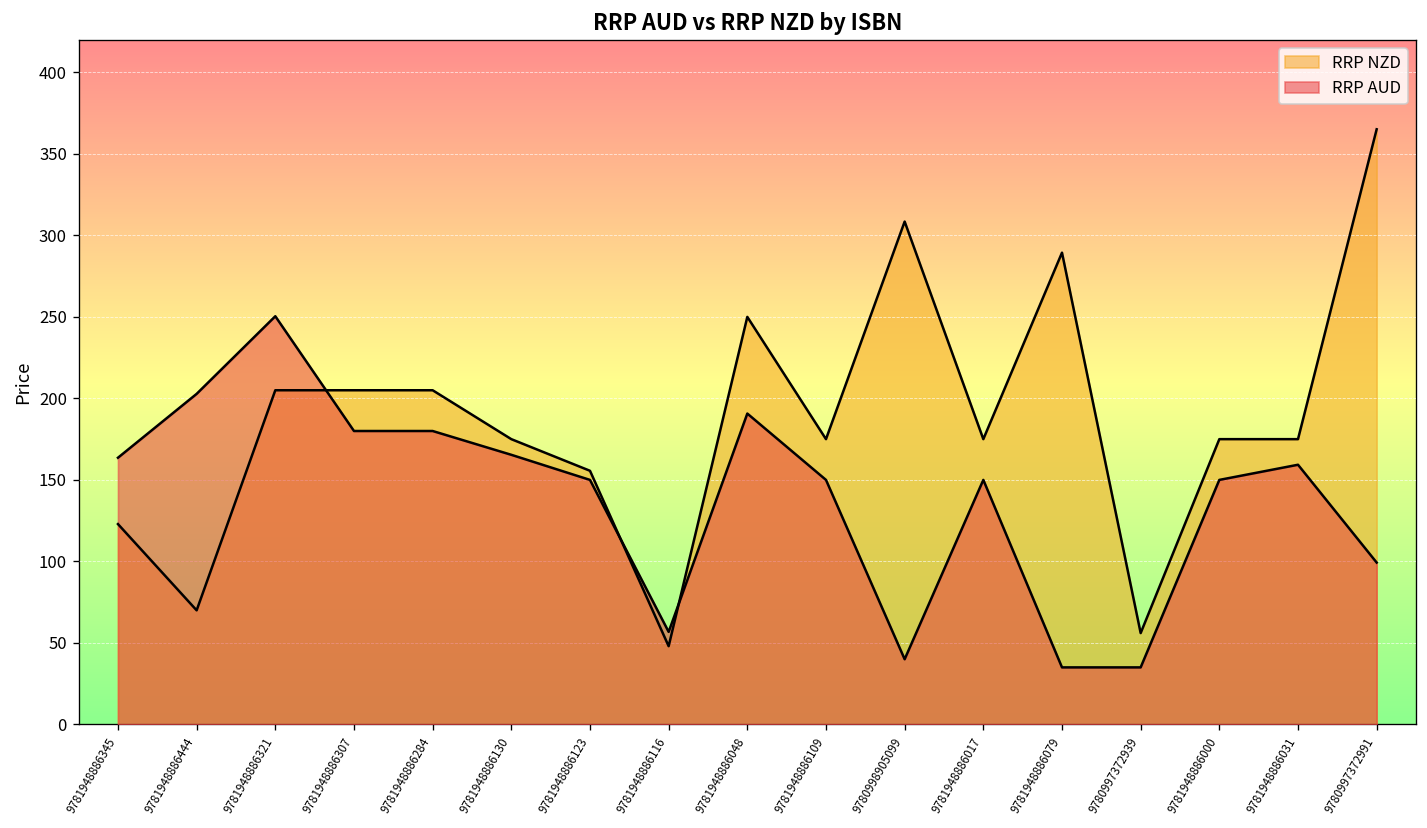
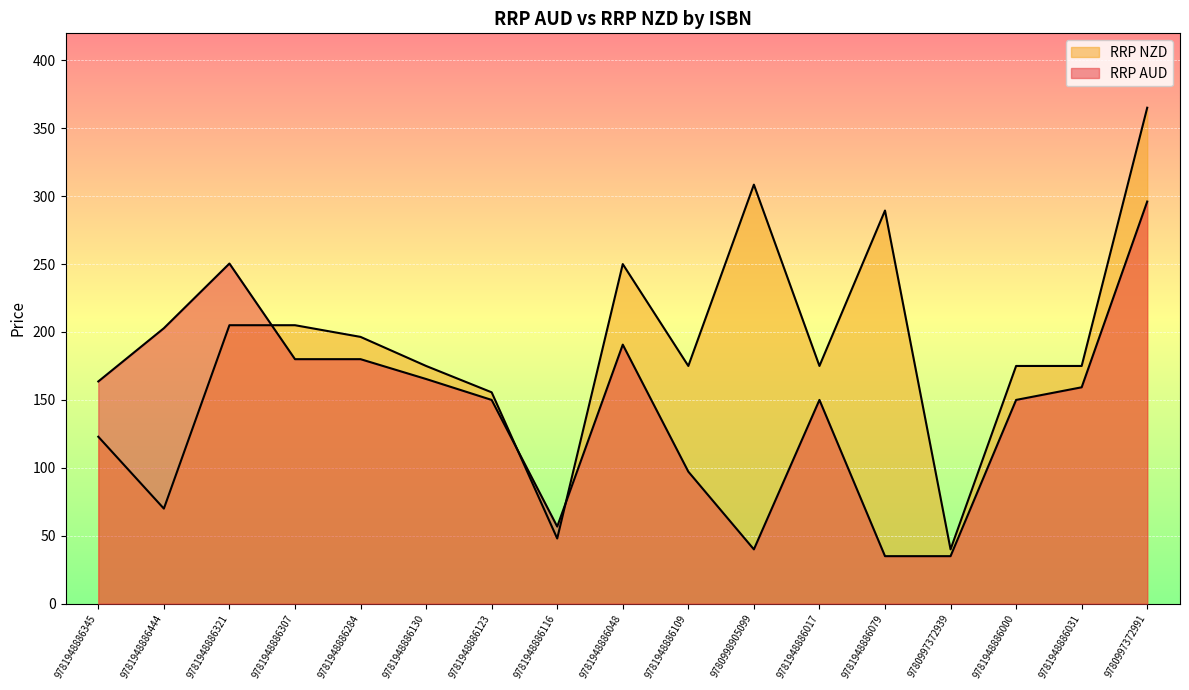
  {
    "RRP NZD": {
      "9781948886345": 123,
      "9781948886444": 70,
      "9781948886321": 205,
      "9781948886307": 205,
-     "9781948886284": 205,
+     "9781948886284": 196,
      "9781948886130": 175,
      "9781948886123": 156,
      "9781948886116": 48,
      "9781948886048": 250,
      "9781948886109": 175,
      "9780998905099": 308,
      "9781948886017": 175,
      "9781948886079": 289,
-     "9780997372939": 56,
+     "9780997372939": 40,
      "9781948886000": 175,
      "9781948886031": 175,
      "9780997372991": 365
    },
    "RRP AUD": {
      "9781948886345": 164,
      "9781948886444": 203,
      "9781948886321": 250,
      "9781948886307": 180,
      "9781948886284": 180,
      "9781948886130": 165,
      "9781948886123": 150,
      "9781948886116": 57,
      "9781948886048": 191,
-     "9781948886109": 150,
+     "9781948886109": 97,
      "9780998905099": 40,
      "9781948886017": 150,
      "9781948886079": 35,
      "9780997372939": 35,
      "9781948886000": 150,
      "9781948886031": 159,
-     "9780997372991": 99
+     "9780997372991": 296
    }
  }
